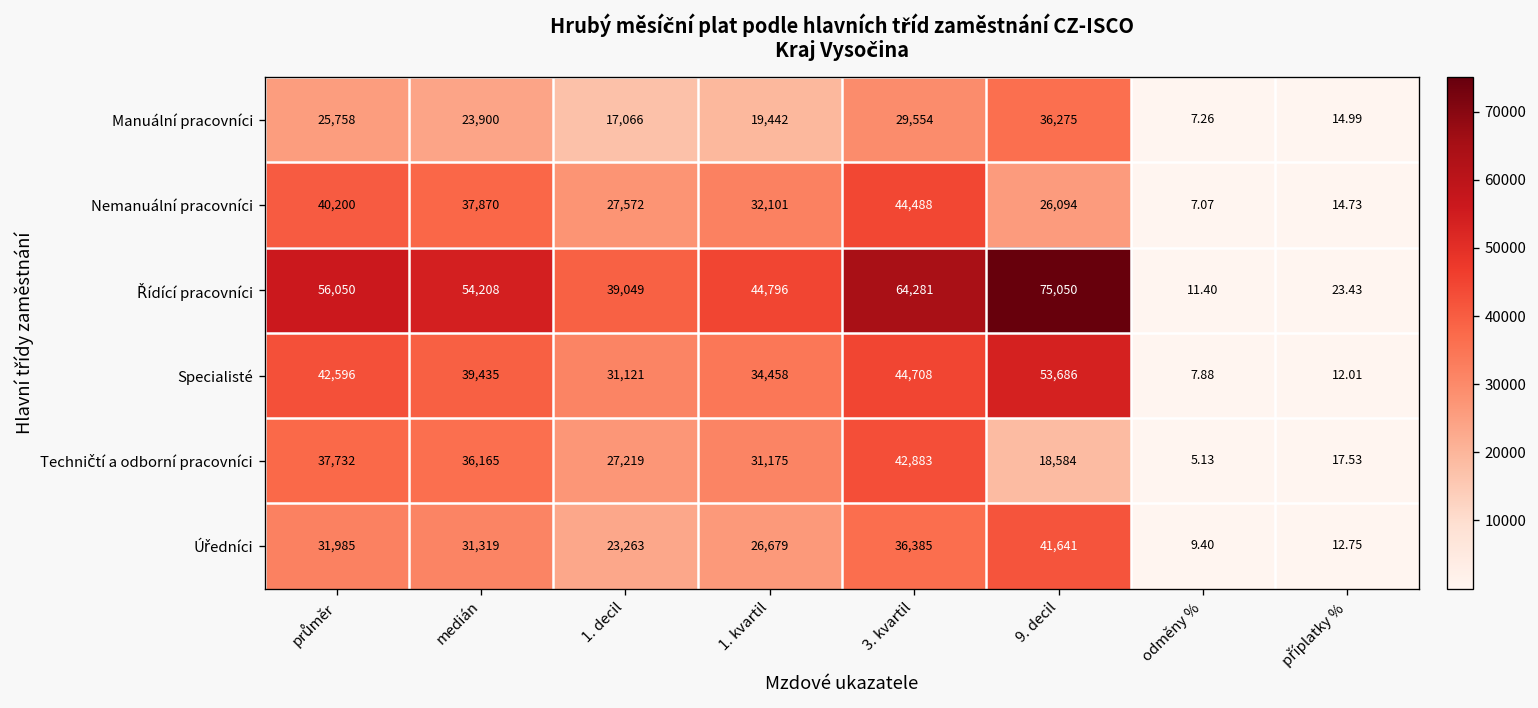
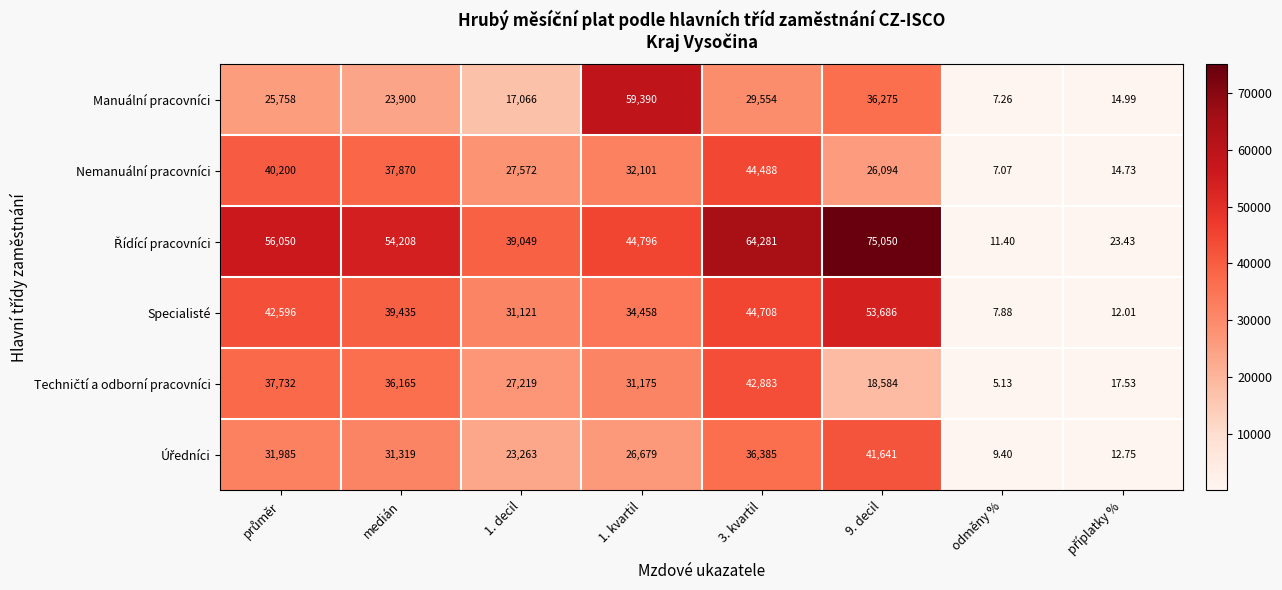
  {
    "Manuální pracovníci": {
      "průměr": "25,758",
      "medián": "23,900",
      "1. decil": "17,066",
-     "1. kvartil": "19,442",
+     "1. kvartil": "59,390",
      "3. kvartil": "29,554",
      "9. decil": "36,275",
      "odměny %": "7.26",
      "příplatky %": "14.99"
    },
    "Nemanuální pracovníci": {
      "průměr": "40,200",
      "medián": "37,870",
      "1. decil": "27,572",
      "1. kvartil": "32,101",
      "3. kvartil": "44,488",
      "9. decil": "26,094",
      "odměny %": "7.07",
      "příplatky %": "14.73"
    },
    "Řídící pracovníci": {
      "průměr": "56,050",
      "medián": "54,208",
      "1. decil": "39,049",
      "1. kvartil": "44,796",
      "3. kvartil": "64,281",
      "9. decil": "75,050",
      "odměny %": "11.40",
      "příplatky %": "23.43"
    },
    "Specialisté": {
      "průměr": "42,596",
      "medián": "39,435",
      "1. decil": "31,121",
      "1. kvartil": "34,458",
      "3. kvartil": "44,708",
      "9. decil": "53,686",
      "odměny %": "7.88",
      "příplatky %": "12.01"
    },
    "Techničtí a odborní pracovníci": {
      "průměr": "37,732",
      "medián": "36,165",
      "1. decil": "27,219",
      "1. kvartil": "31,175",
      "3. kvartil": "42,883",
      "9. decil": "18,584",
      "odměny %": "5.13",
      "příplatky %": "17.53"
    },
    "Úředníci": {
      "průměr": "31,985",
      "medián": "31,319",
      "1. decil": "23,263",
      "1. kvartil": "26,679",
      "3. kvartil": "36,385",
      "9. decil": "41,641",
      "odměny %": "9.40",
      "příplatky %": "12.75"
    }
  }
